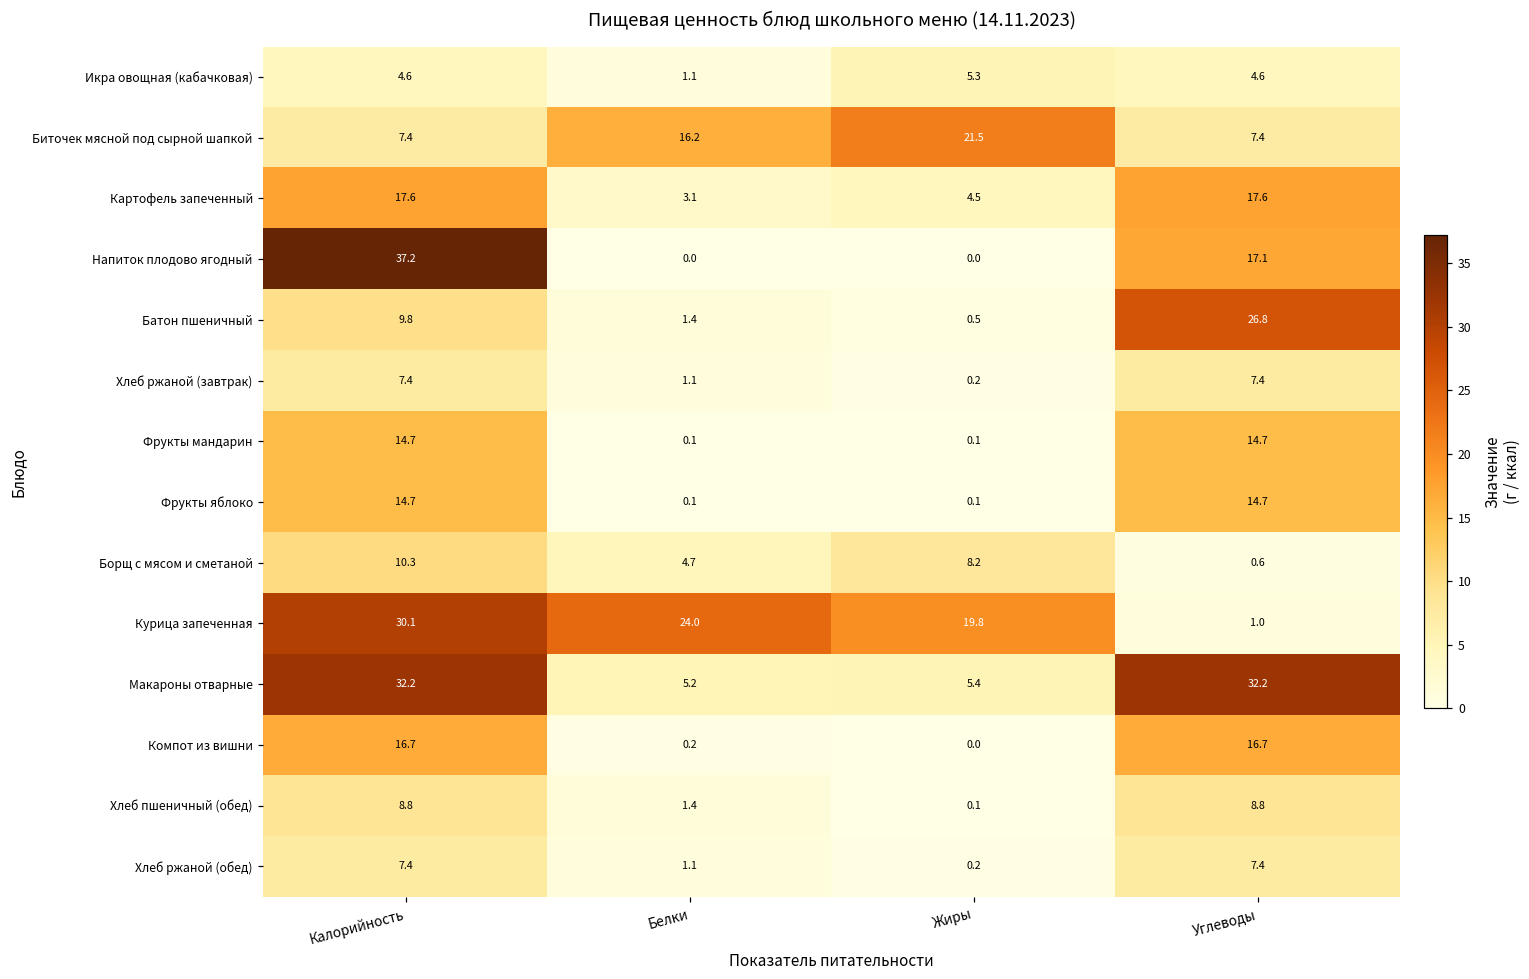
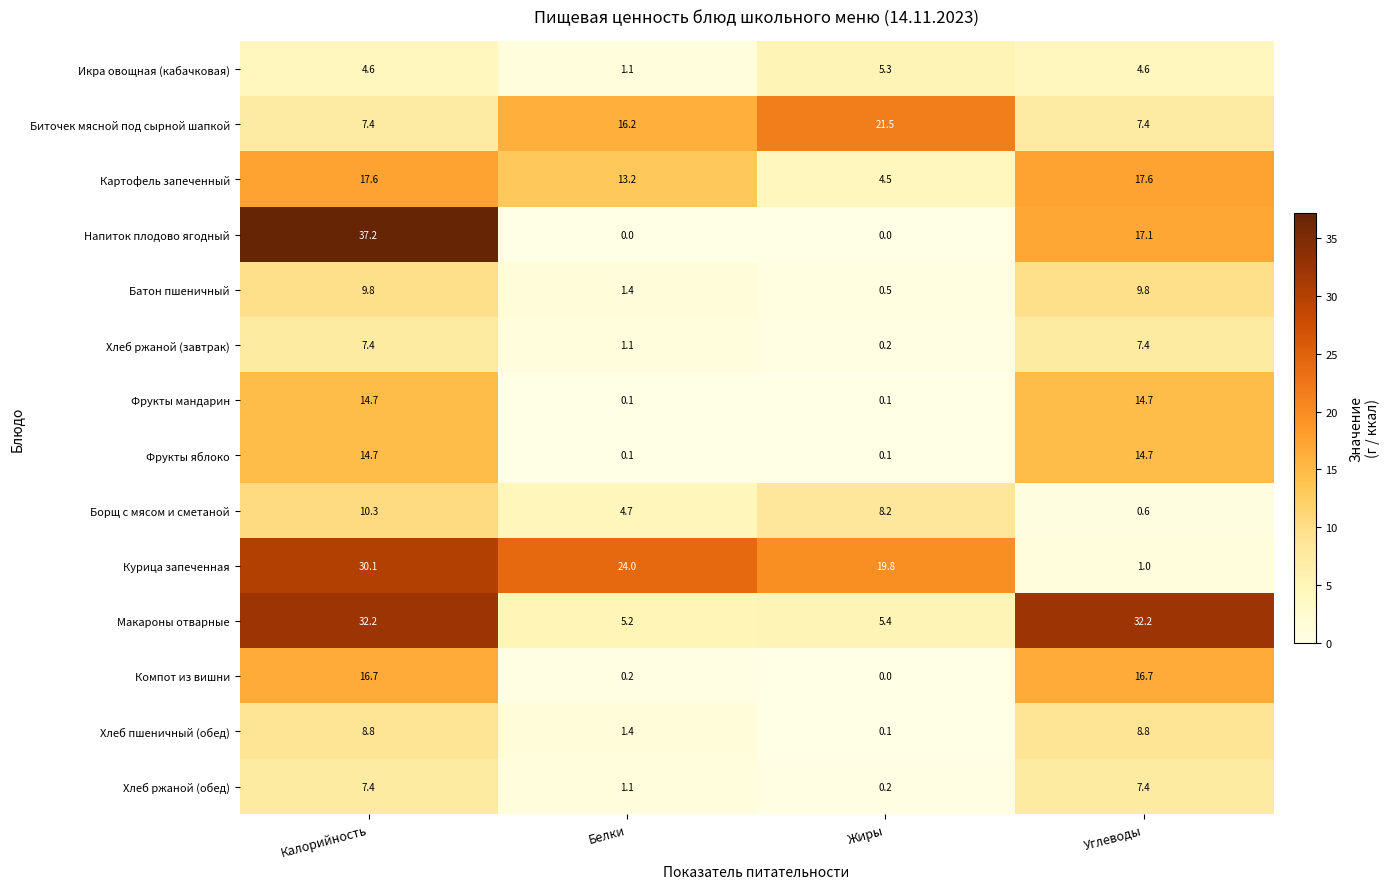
  {
    "Икра овощная (кабачковая)": {
      "Калорийность": 4.6,
      "Белки": 1.1,
      "Жиры": 5.3,
      "Углеводы": 4.6
    },
    "Биточек мясной под сырной шапкой": {
      "Калорийность": 7.4,
      "Белки": 16.2,
      "Жиры": 21.5,
      "Углеводы": 7.4
    },
    "Картофель запеченный": {
      "Калорийность": 17.6,
-     "Белки": 3.1,
+     "Белки": 13.2,
      "Жиры": 4.5,
      "Углеводы": 17.6
    },
    "Напиток плодово ягодный": {
      "Калорийность": 37.2,
      "Белки": 0.0,
      "Жиры": 0.0,
      "Углеводы": 17.1
    },
    "Батон пшеничный": {
      "Калорийность": 9.8,
      "Белки": 1.4,
      "Жиры": 0.5,
-     "Углеводы": 26.8
+     "Углеводы": 9.8
    },
    "Хлеб ржаной (завтрак)": {
      "Калорийность": 7.4,
      "Белки": 1.1,
      "Жиры": 0.2,
      "Углеводы": 7.4
    },
    "Фрукты мандарин": {
      "Калорийность": 14.7,
      "Белки": 0.1,
      "Жиры": 0.1,
      "Углеводы": 14.7
    },
    "Фрукты яблоко": {
      "Калорийность": 14.7,
      "Белки": 0.1,
      "Жиры": 0.1,
      "Углеводы": 14.7
    },
    "Борщ с мясом и сметаной": {
      "Калорийность": 10.3,
      "Белки": 4.7,
      "Жиры": 8.2,
      "Углеводы": 0.6
    },
    "Курица запеченная": {
      "Калорийность": 30.1,
      "Белки": 24.0,
      "Жиры": 19.8,
      "Углеводы": 1.0
    },
    "Макароны отварные": {
      "Калорийность": 32.2,
      "Белки": 5.2,
      "Жиры": 5.4,
      "Углеводы": 32.2
    },
    "Компот из вишни": {
      "Калорийность": 16.7,
      "Белки": 0.2,
      "Жиры": 0.0,
      "Углеводы": 16.7
    },
    "Хлеб пшеничный (обед)": {
      "Калорийность": 8.8,
      "Белки": 1.4,
      "Жиры": 0.1,
      "Углеводы": 8.8
    },
    "Хлеб ржаной (обед)": {
      "Калорийность": 7.4,
      "Белки": 1.1,
      "Жиры": 0.2,
      "Углеводы": 7.4
    }
  }
